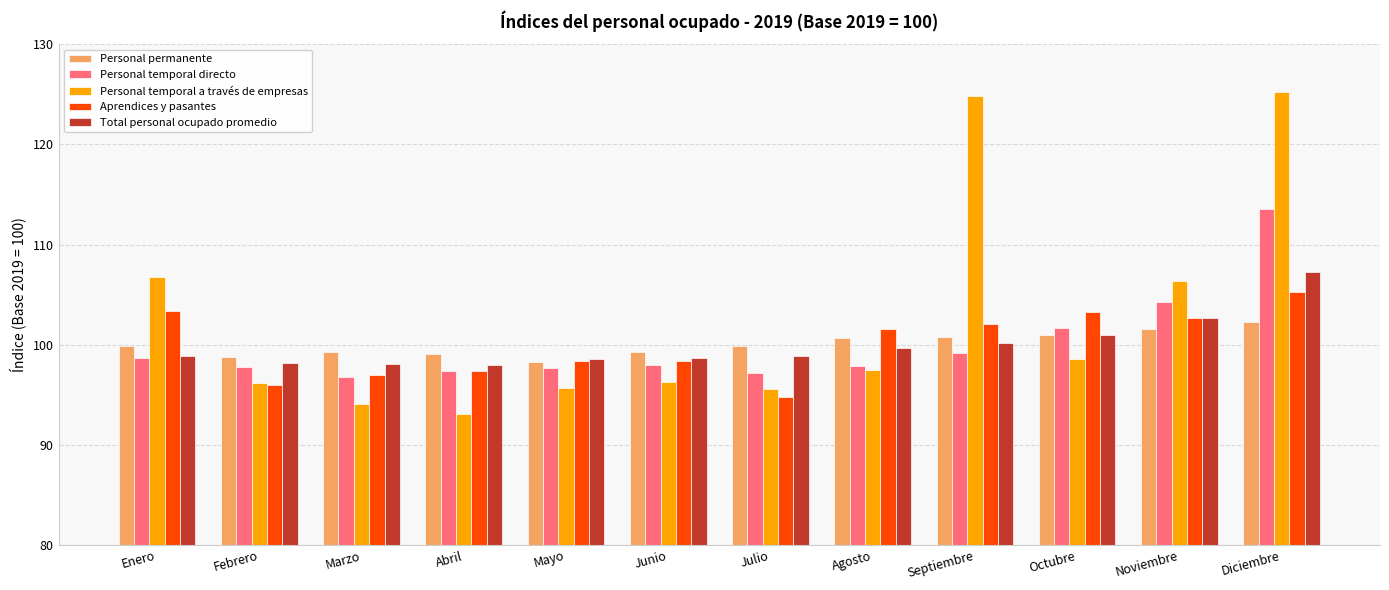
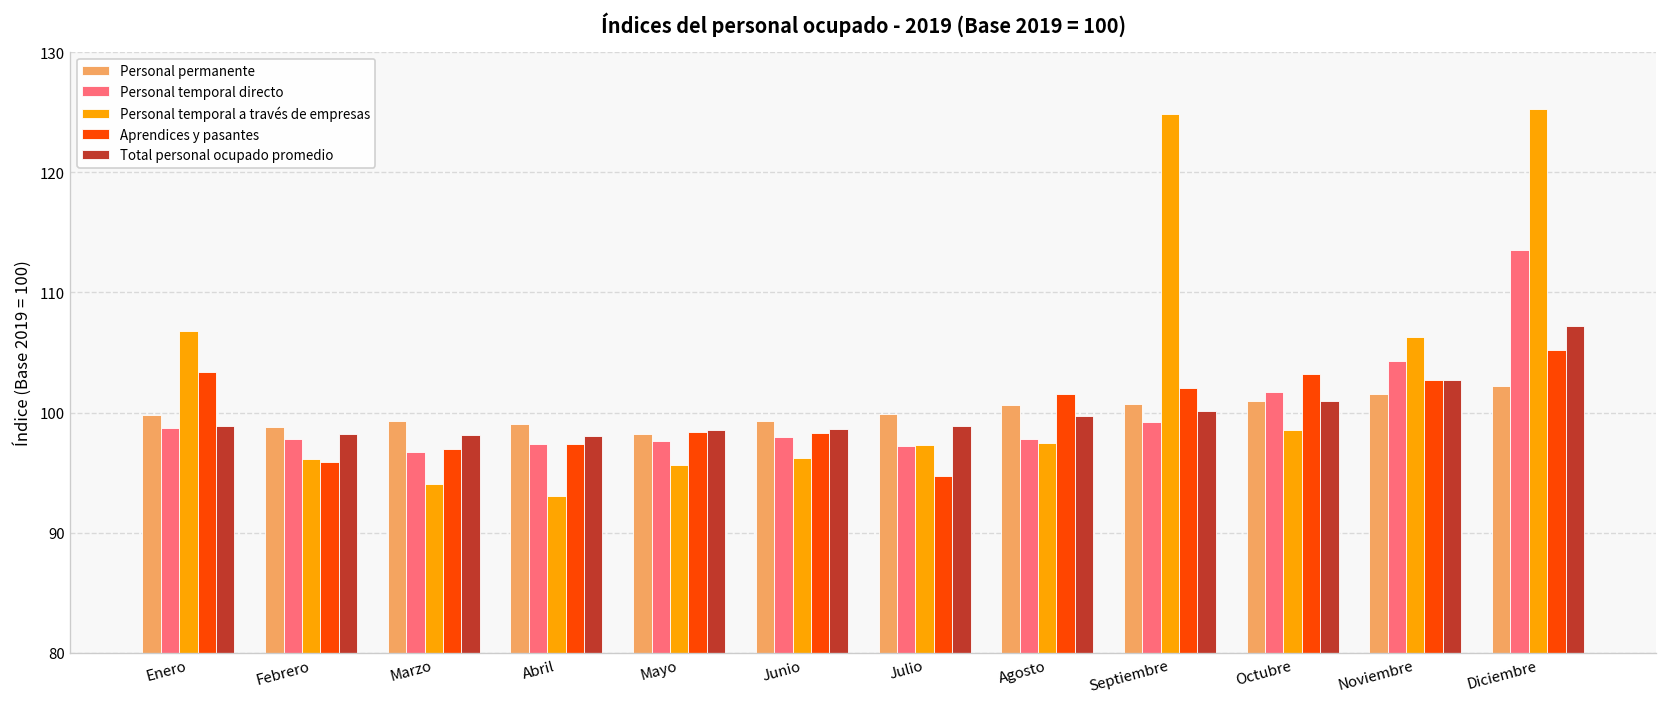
  {
    "Personal permanente": {
      "Enero": 99.8,
      "Febrero": 98.8,
      "Marzo": 99.3,
      "Abril": 99.1,
      "Mayo": 98.3,
      "Junio": 99.3,
      "Julio": 99.9,
      "Agosto": 100.7,
      "Septiembre": 100.8,
      "Octubre": 100.9,
      "Noviembre": 101.5,
      "Diciembre": 102.2
    },
    "Personal temporal directo": {
      "Enero": 98.7,
      "Febrero": 97.8,
      "Marzo": 96.7,
      "Abril": 97.4,
      "Mayo": 97.7,
      "Junio": 98.0,
      "Julio": 97.2,
      "Agosto": 97.8,
      "Septiembre": 99.2,
      "Octubre": 101.7,
      "Noviembre": 104.3,
      "Diciembre": 113.5
    },
    "Personal temporal a través de empresas": {
      "Enero": 106.8,
      "Febrero": 96.1,
      "Marzo": 94.1,
      "Abril": 93.1,
      "Mayo": 95.7,
      "Junio": 96.3,
-     "Julio": 95.5,
+     "Julio": 97.3,
      "Agosto": 97.5,
      "Septiembre": 124.9,
      "Octubre": 98.5,
      "Noviembre": 106.3,
      "Diciembre": 125.2
    },
    "Aprendices y pasantes": {
      "Enero": 103.4,
      "Febrero": 95.9,
      "Marzo": 97.0,
      "Abril": 97.4,
      "Mayo": 98.4,
      "Junio": 98.3,
      "Julio": 94.7,
      "Agosto": 101.6,
      "Septiembre": 102.1,
      "Octubre": 103.2,
      "Noviembre": 102.7,
      "Diciembre": 105.2
    },
    "Total personal ocupado promedio": {
      "Enero": 98.9,
      "Febrero": 98.2,
      "Marzo": 98.1,
      "Abril": 98.0,
      "Mayo": 98.5,
      "Junio": 98.7,
      "Julio": 98.9,
      "Agosto": 99.7,
      "Septiembre": 100.2,
      "Octubre": 100.9,
      "Noviembre": 102.7,
      "Diciembre": 107.2
    }
  }
